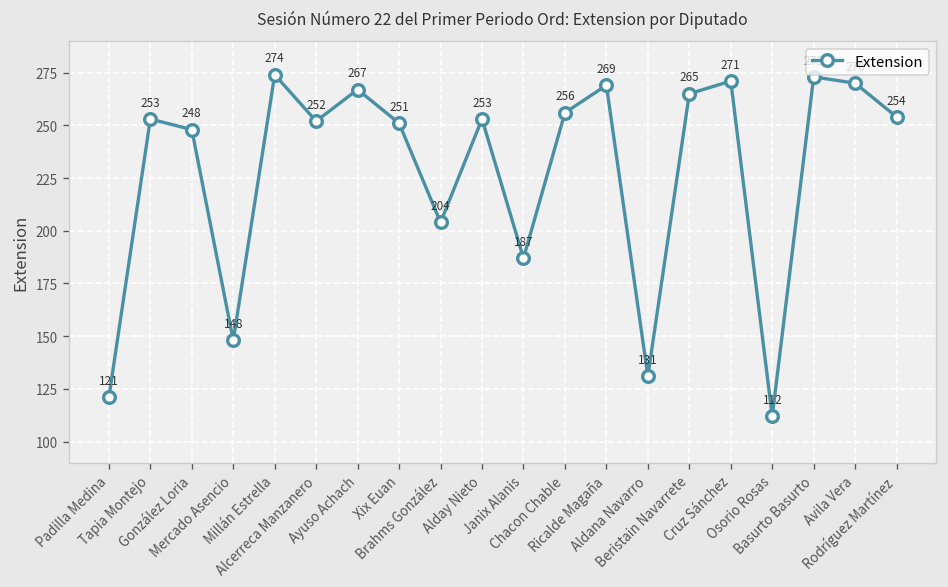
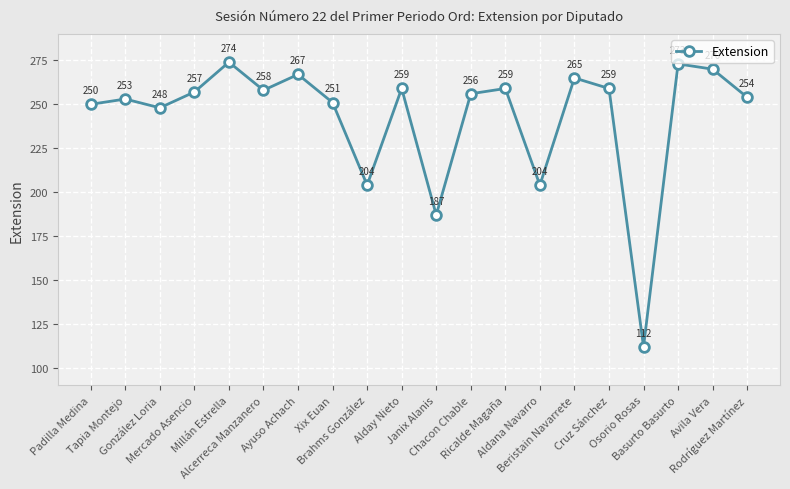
  {
-   "Padilla Medina": 121,
+   "Padilla Medina": 250,
    "Tapia Montejo": 253,
    "González Loria": 248,
-   "Mercado Asencio": 148,
+   "Mercado Asencio": 257,
    "Millán Estrella": 274,
-   "Alcerreca Manzanero": 252,
+   "Alcerreca Manzanero": 258,
    "Ayuso Achach": 267,
    "Xix Euan": 251,
    "Brahms González": 204,
-   "Alday Nieto": 253,
+   "Alday Nieto": 259,
    "Janix Alanis": 187,
    "Chacon Chable": 256,
-   "Ricalde Magaña": 269,
-   "Aldana Navarro": 131,
+   "Ricalde Magaña": 259,
+   "Aldana Navarro": 204,
    "Beristain Navarrete": 265,
-   "Cruz Sánchez": 271,
+   "Cruz Sánchez": 259,
    "Osorio Rosas": 112,
    "Rodríguez Martínez": 254
  }
